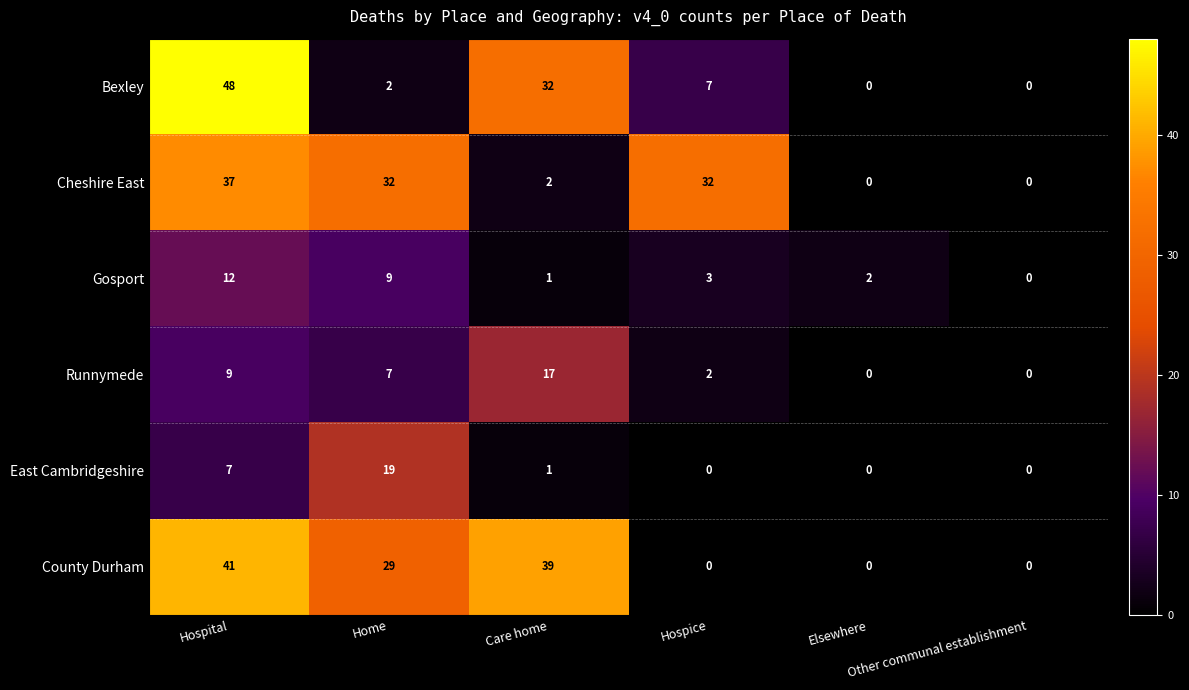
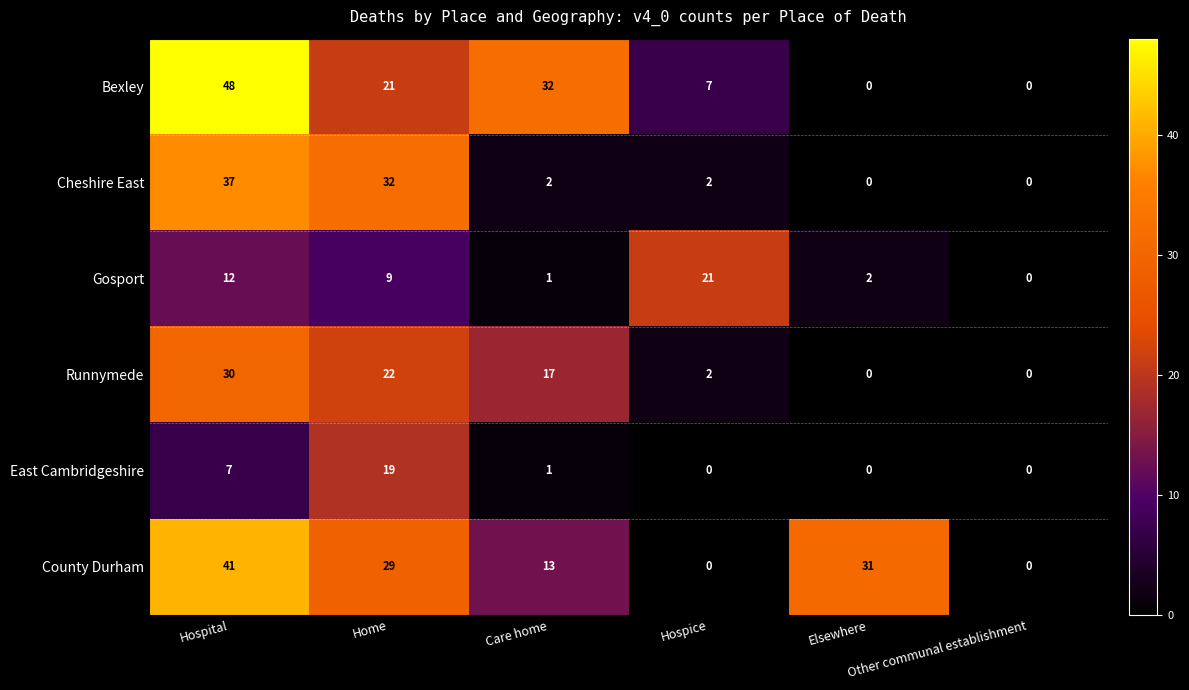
  {
    "Bexley": {
      "Hospital": 48,
-     "Home": 2,
+     "Home": 21,
      "Care home": 32,
      "Hospice": 7,
      "Elsewhere": 0,
      "Other communal establishment": 0
    },
    "Cheshire East": {
      "Hospital": 37,
      "Home": 32,
      "Care home": 2,
-     "Hospice": 32,
+     "Hospice": 2,
      "Elsewhere": 0,
      "Other communal establishment": 0
    },
    "Gosport": {
      "Hospital": 12,
      "Home": 9,
      "Care home": 1,
-     "Hospice": 3,
+     "Hospice": 21,
      "Elsewhere": 2,
      "Other communal establishment": 0
    },
    "Runnymede": {
-     "Hospital": 9,
-     "Home": 7,
+     "Hospital": 30,
+     "Home": 22,
      "Care home": 17,
      "Hospice": 2,
      "Elsewhere": 0,
      "Other communal establishment": 0
    },
    "East Cambridgeshire": {
      "Hospital": 7,
      "Home": 19,
      "Care home": 1,
      "Hospice": 0,
      "Elsewhere": 0,
      "Other communal establishment": 0
    },
    "County Durham": {
      "Hospital": 41,
      "Home": 29,
-     "Care home": 39,
+     "Care home": 13,
      "Hospice": 0,
-     "Elsewhere": 0,
+     "Elsewhere": 31,
      "Other communal establishment": 0
    }
  }
